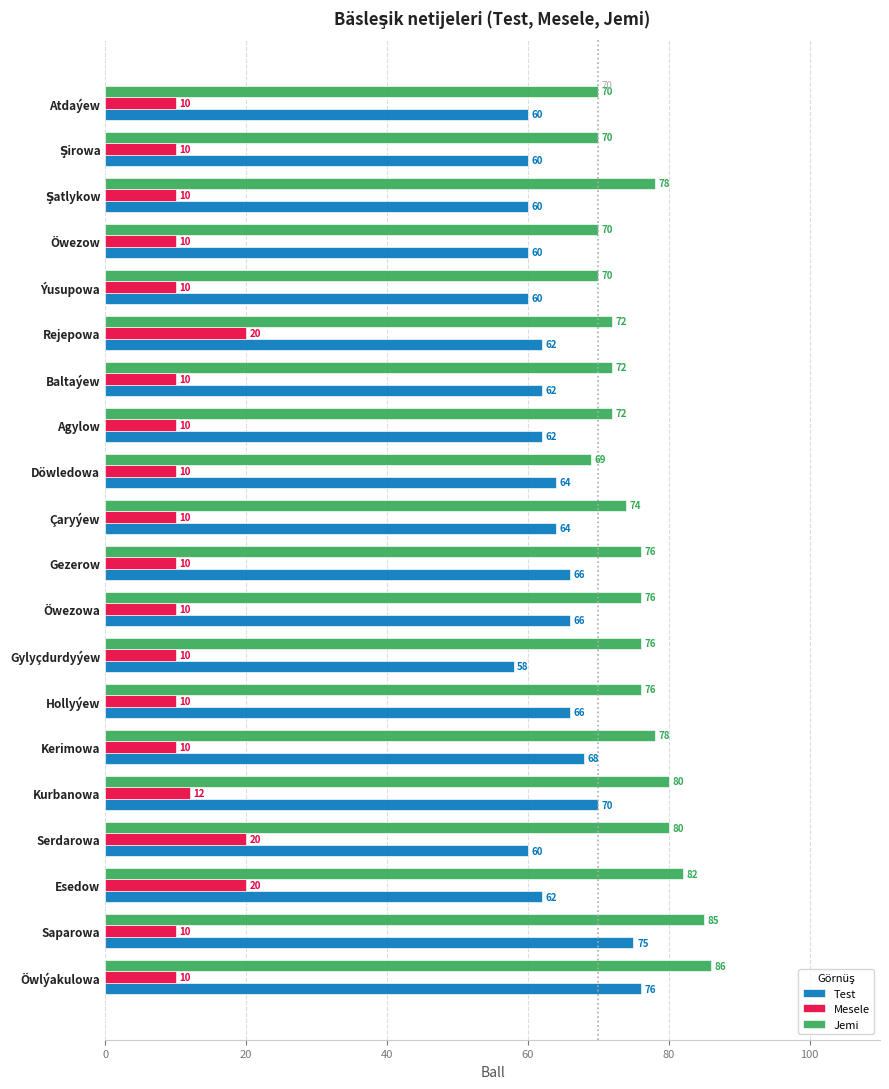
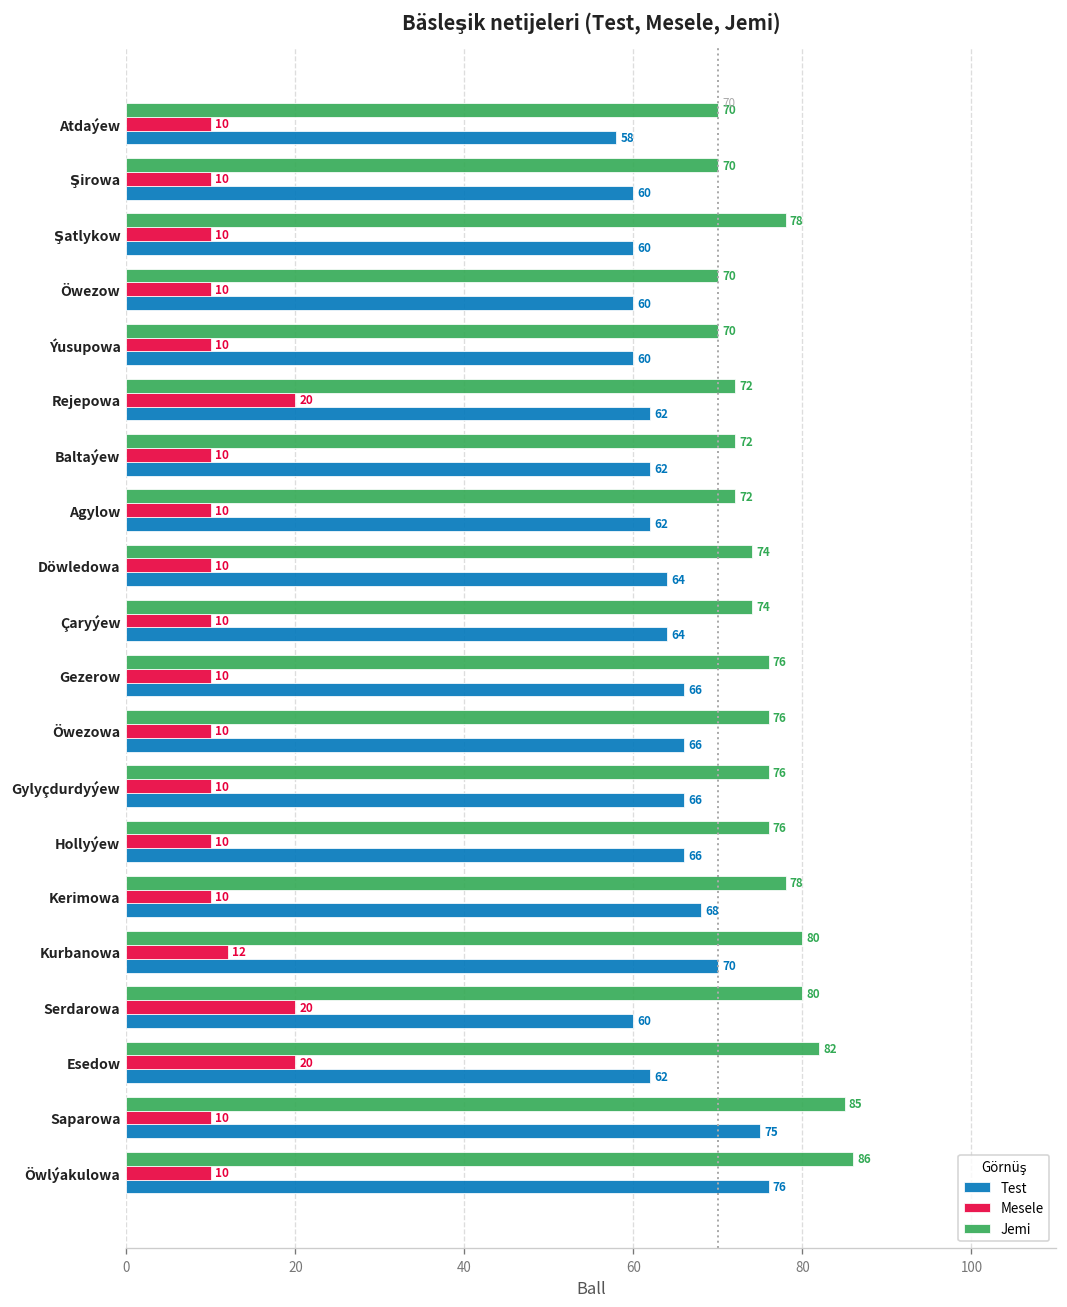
  {
    "Test": {
-     "Atdaýew": 60,
+     "Atdaýew": 58,
      "Şirowa": 60,
      "Şatlykow": 60,
      "Öwezow": 60,
      "Ýusupowa": 60,
      "Rejepowa": 62,
      "Baltaýew": 62,
      "Agylow": 62,
      "Döwledowa": 64,
      "Çaryýew": 64,
      "Gezerow": 66,
      "Öwezowa": 66,
-     "Gylyçdurdyýew": 58,
+     "Gylyçdurdyýew": 66,
      "Hollyýew": 66,
      "Kerimowa": 68,
      "Kurbanowa": 70,
      "Serdarowa": 60,
      "Esedow": 62,
      "Saparowa": 75,
      "Öwlýakulowa": 76
    },
    "Mesele": {
      "Atdaýew": 10,
      "Şirowa": 10,
      "Şatlykow": 10,
      "Öwezow": 10,
      "Ýusupowa": 10,
      "Rejepowa": 20,
      "Baltaýew": 10,
      "Agylow": 10,
      "Döwledowa": 10,
      "Çaryýew": 10,
      "Gezerow": 10,
      "Öwezowa": 10,
      "Gylyçdurdyýew": 10,
      "Hollyýew": 10,
      "Kerimowa": 10,
      "Kurbanowa": 12,
      "Serdarowa": 20,
      "Esedow": 20,
      "Saparowa": 10,
      "Öwlýakulowa": 10
    },
    "Jemi": {
      "Şirowa": 70,
      "Şatlykow": 78,
      "Öwezow": 70,
      "Ýusupowa": 70,
      "Rejepowa": 72,
      "Baltaýew": 72,
      "Agylow": 72,
-     "Döwledowa": 69,
+     "Döwledowa": 74,
      "Çaryýew": 74,
      "Gezerow": 76,
      "Öwezowa": 76,
      "Gylyçdurdyýew": 76,
      "Hollyýew": 76,
      "Kerimowa": 78,
      "Kurbanowa": 80,
      "Serdarowa": 80,
      "Esedow": 82,
      "Saparowa": 85,
      "Öwlýakulowa": 86
    }
  }
